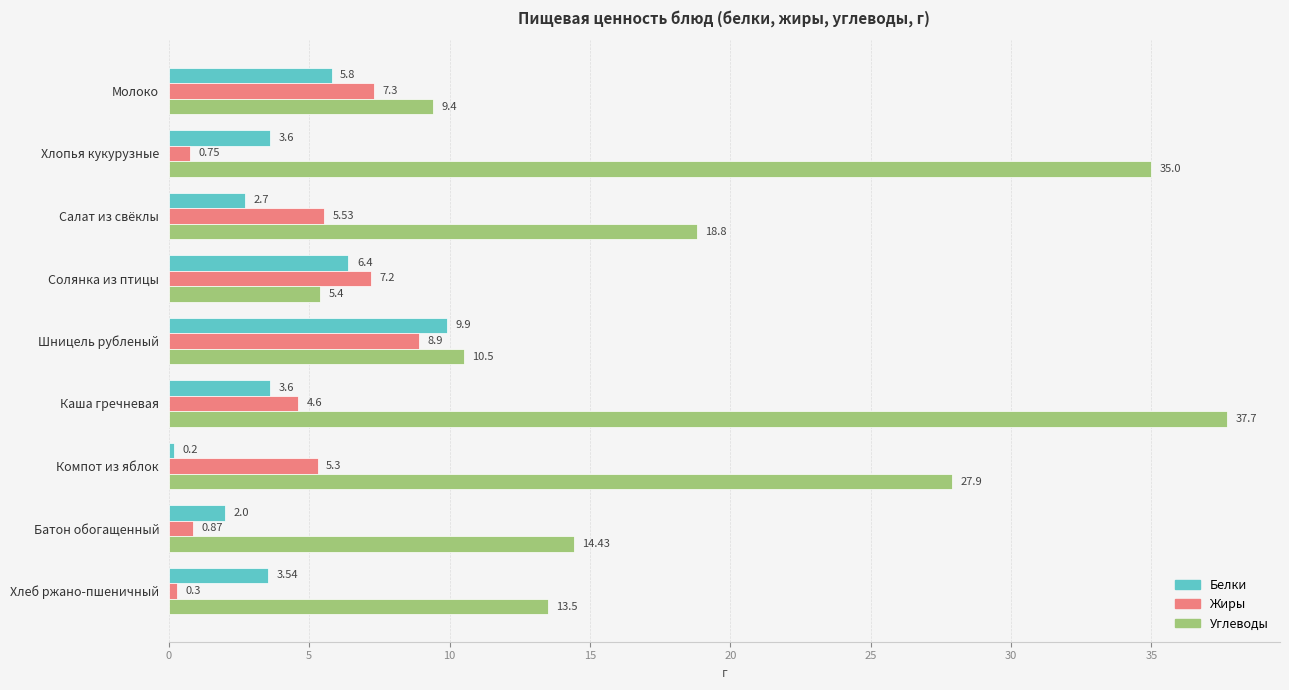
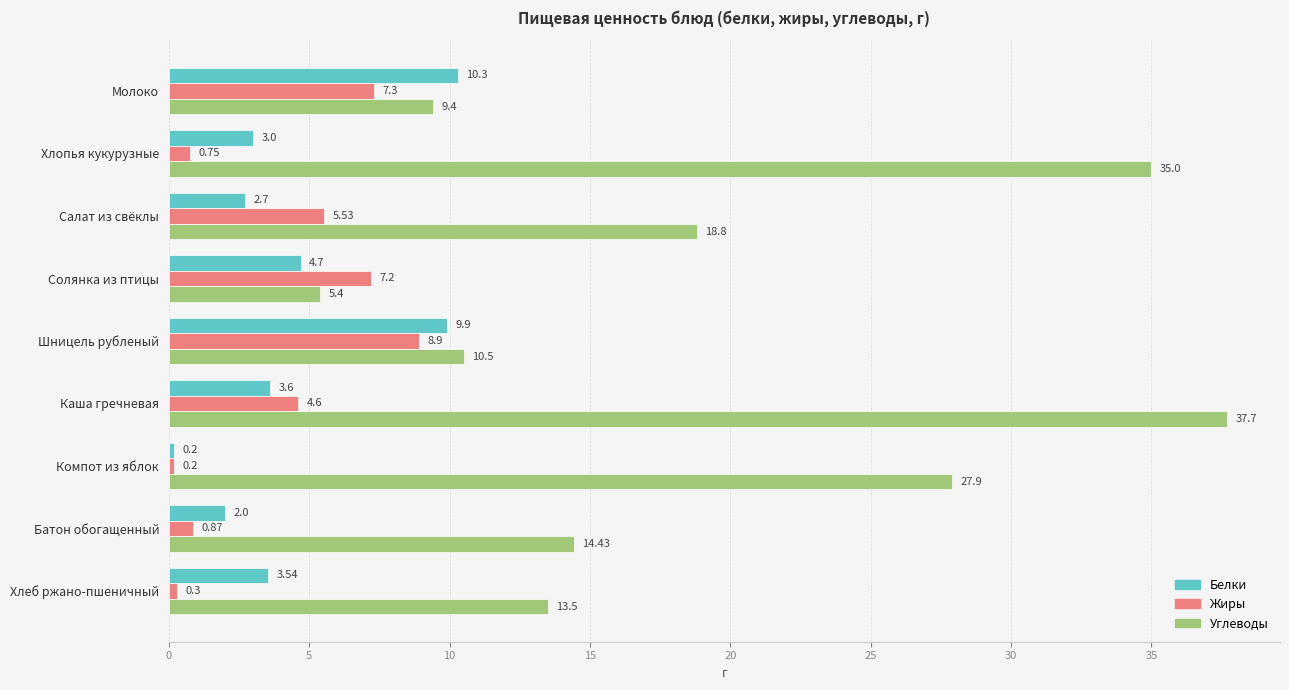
  {
    "Белки": {
-     "Молоко": 5.8,
-     "Хлопья кукурузные": 3.6,
+     "Молоко": 10.3,
+     "Хлопья кукурузные": 3.0,
      "Салат из свёклы": 2.7,
-     "Солянка из птицы": 6.4,
+     "Солянка из птицы": 4.7,
      "Шницель рубленый": 9.9,
      "Каша гречневая": 3.6,
      "Компот из яблок": 0.2,
      "Батон обогащенный": 2.0,
      "Хлеб ржано-пшеничный": 3.54
    },
    "Жиры": {
      "Молоко": 7.3,
      "Хлопья кукурузные": 0.75,
      "Салат из свёклы": 5.53,
      "Солянка из птицы": 7.2,
      "Шницель рубленый": 8.9,
      "Каша гречневая": 4.6,
-     "Компот из яблок": 5.3,
+     "Компот из яблок": 0.2,
      "Батон обогащенный": 0.87,
      "Хлеб ржано-пшеничный": 0.3
    },
    "Углеводы": {
      "Молоко": 9.4,
      "Хлопья кукурузные": 35.0,
      "Салат из свёклы": 18.8,
      "Солянка из птицы": 5.4,
      "Шницель рубленый": 10.5,
      "Каша гречневая": 37.7,
      "Компот из яблок": 27.9,
      "Батон обогащенный": 14.43,
      "Хлеб ржано-пшеничный": 13.5
    }
  }
